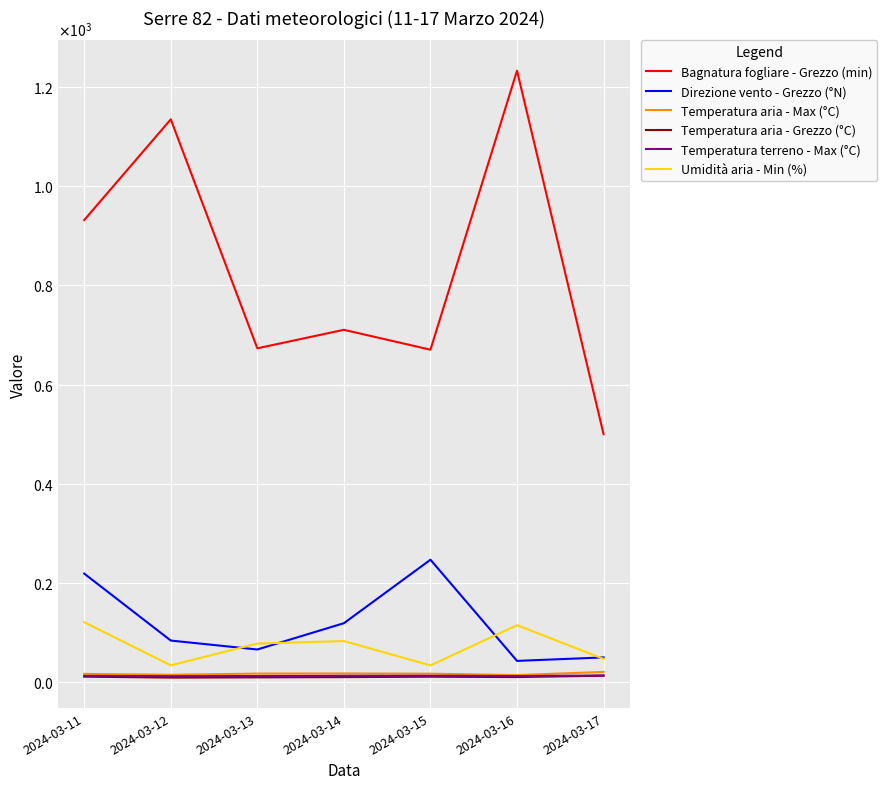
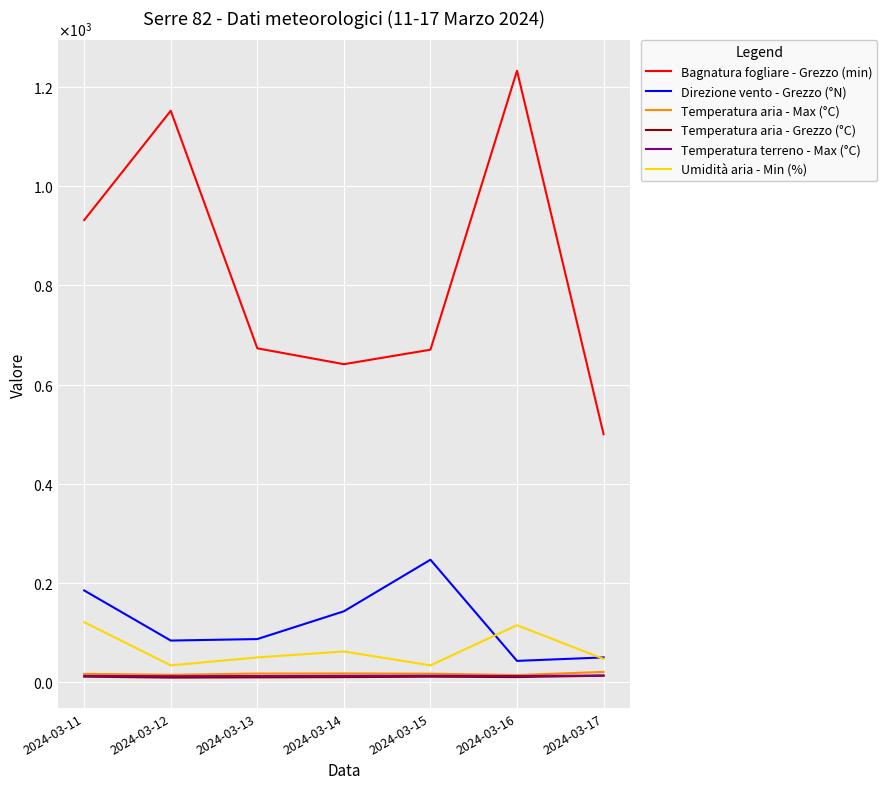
  {
    "Bagnatura fogliare - Grezzo (min)": {
      "2024-03-11": 930,
-     "2024-03-12": 1140,
+     "2024-03-12": 1150,
      "2024-03-13": 670,
-     "2024-03-14": 710,
+     "2024-03-14": 640,
      "2024-03-15": 670,
      "2024-03-16": 1230,
      "2024-03-17": 500
    },
    "Direzione vento - Grezzo (°N)": {
-     "2024-03-11": 220,
+     "2024-03-11": 190,
      "2024-03-12": 80,
-     "2024-03-13": 70,
-     "2024-03-14": 120,
+     "2024-03-13": 90,
+     "2024-03-14": 140,
      "2024-03-15": 250,
      "2024-03-16": 40
    },
    "Temperatura aria - Max (°C)": {
      "2024-03-17": 20
    },
    "Umidità aria - Min (%)": {
      "2024-03-11": 120,
      "2024-03-12": 30,
-     "2024-03-13": 80,
-     "2024-03-14": 80,
+     "2024-03-13": 50,
+     "2024-03-14": 60,
      "2024-03-15": 30,
      "2024-03-16": 120
    }
  }
